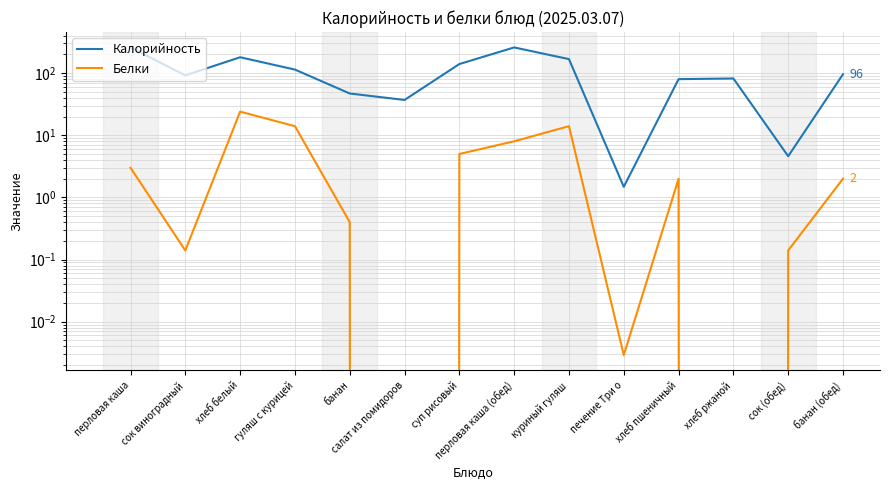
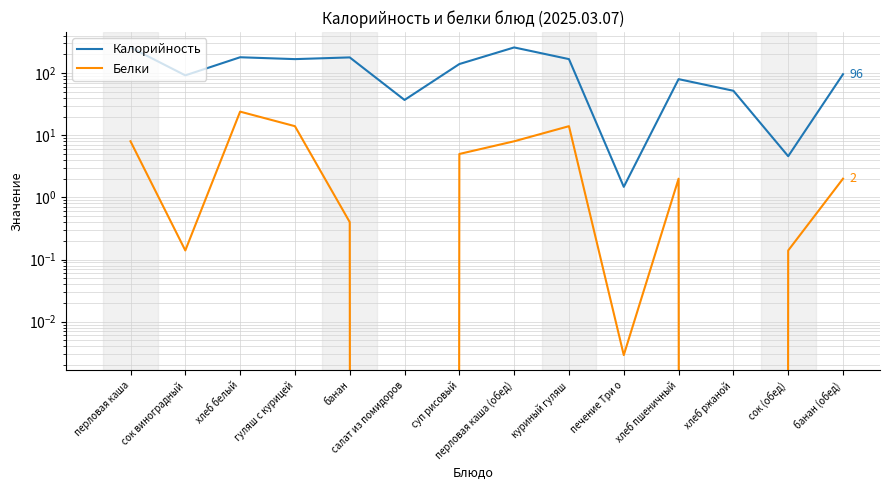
  {
    "Калорийность": {
      "хлеб белый": 180,
-     "гуляш с курицей": 110,
-     "банан": 50,
+     "гуляш с курицей": 170,
+     "банан": 180,
      "салат из помидоров": 40,
      "суп рисовый": 140,
      "перловая каша (обед)": 260,
      "куриный гуляш": 170,
      "печение Три о": 1.5,
      "хлеб пшеничный": 80,
-     "хлеб ржаной": 80,
+     "хлеб ржаной": 50,
      "сок (обед)": 5
    },
    "Белки": {
-     "перловая каша": 3,
+     "перловая каша": 8,
      "сок виноградный": 0.14,
      "хлеб белый": 24,
      "гуляш с курицей": 14,
      "банан": 0.4,
      "суп рисовый": 5,
      "перловая каша (обед)": 8,
      "куриный гуляш": 14,
      "печение Три о": 0.003,
      "хлеб пшеничный": 2,
      "сок (обед)": 0.14
    }
  }
